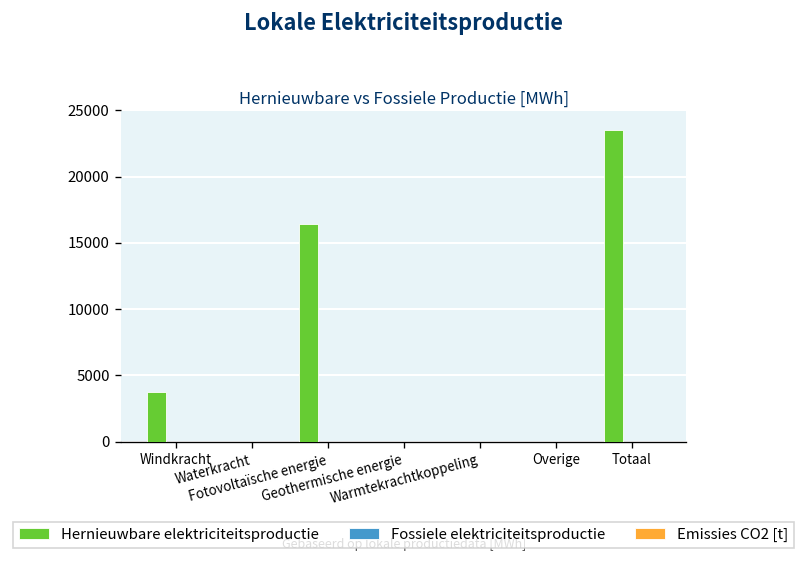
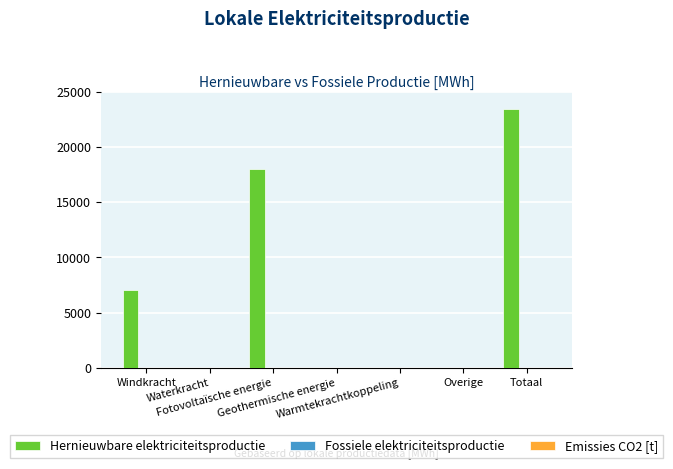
  {
    "Hernieuwbare elektriciteitsproductie": {
-     "Windkracht": 3700,
+     "Windkracht": 7100,
      "Waterkracht": 0,
-     "Fotovoltaïsche energie": 16400,
+     "Fotovoltaïsche energie": 18000,
      "Geothermische energie": 0,
      "Warmtekrachtkoppeling": 0,
      "Overige": 0,
      "Totaal": 23500
    },
    "Fossiele elektriciteitsproductie": {
      "Windkracht": 0,
      "Waterkracht": 0,
      "Fotovoltaïsche energie": 0,
      "Geothermische energie": 0,
      "Warmtekrachtkoppeling": 0,
      "Overige": 0,
      "Totaal": 0
    },
    "Emissies CO2 [t]": {
      "Windkracht": 0,
      "Waterkracht": 0,
      "Fotovoltaïsche energie": 0,
      "Geothermische energie": 0,
      "Warmtekrachtkoppeling": 0,
      "Overige": 0,
      "Totaal": 0
    }
  }
